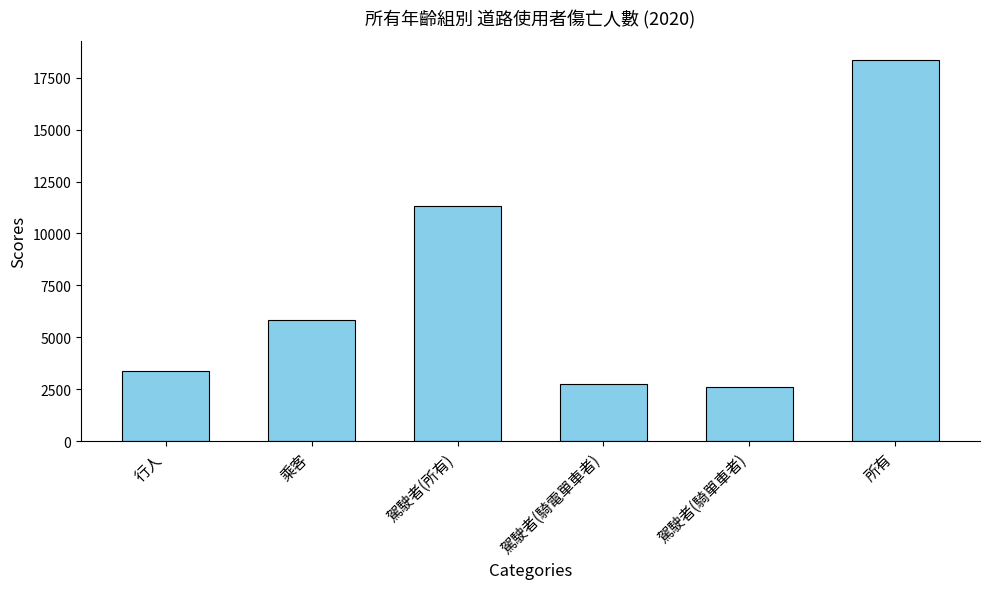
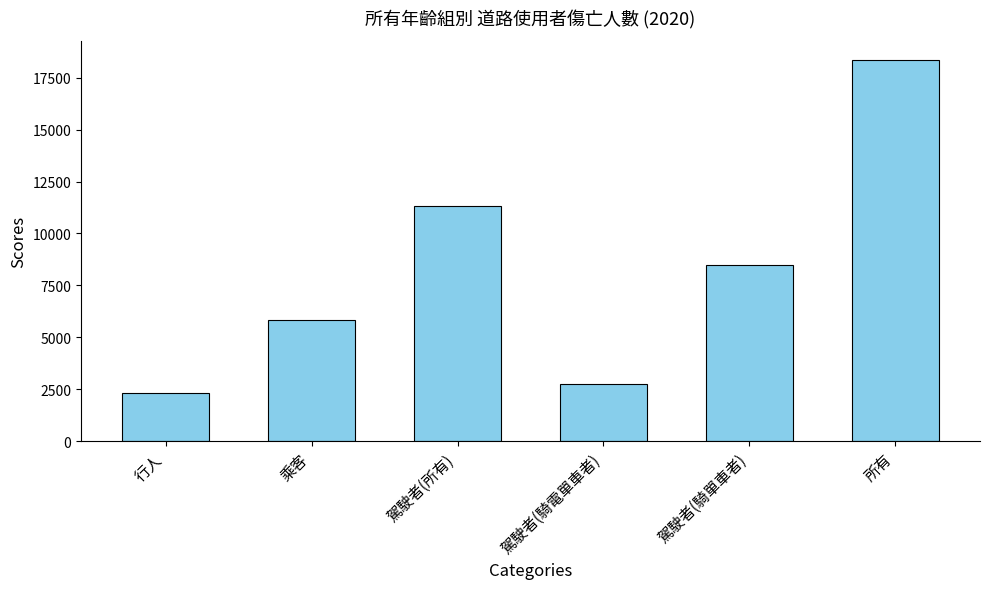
  {
-   "行人": 3400,
+   "行人": 2300,
    "乘客": 5800,
    "駕駛者(所有)": 11300,
    "駕駛者(騎電單車者)": 2800,
-   "駕駛者(騎單車者)": 2600,
+   "駕駛者(騎單車者)": 8500,
    "所有": 18400
  }
